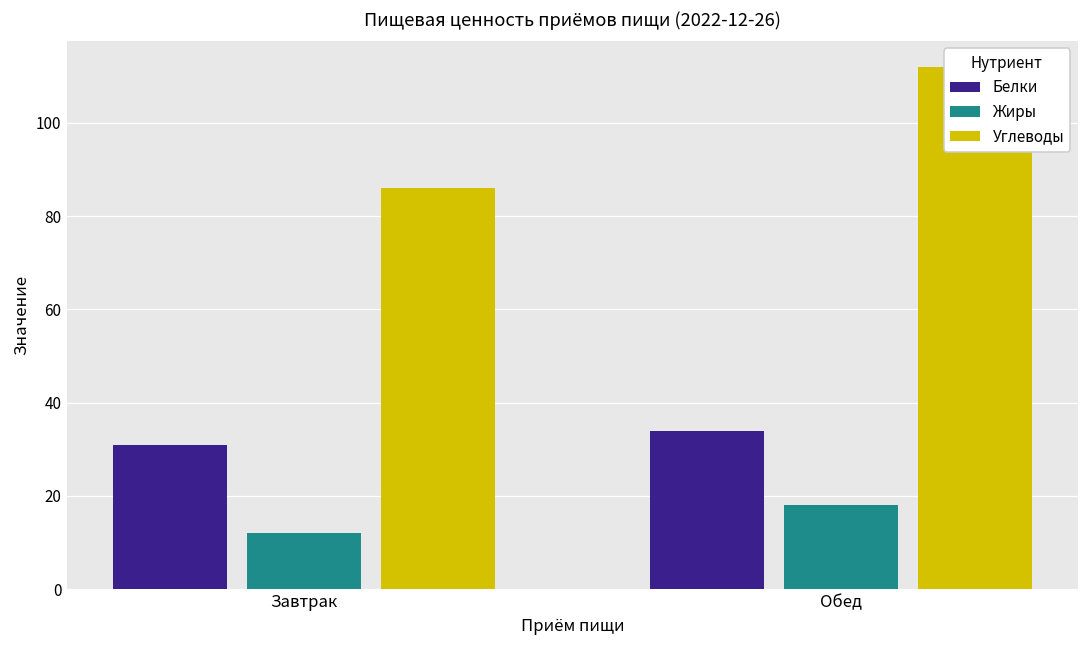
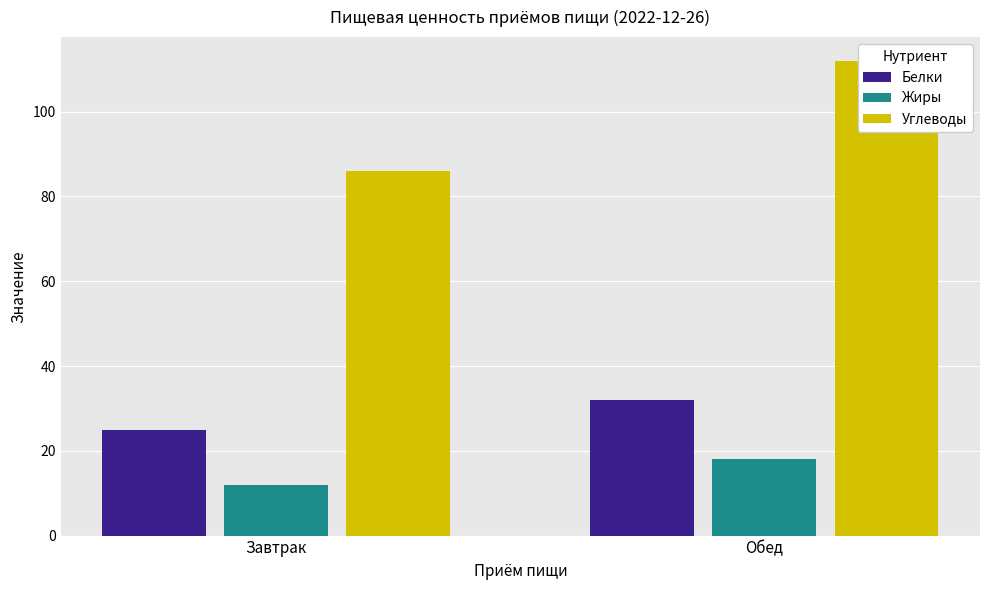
  {
    "Белки": {
-     "Завтрак": 31,
-     "Обед": 34
+     "Завтрак": 25,
+     "Обед": 32
    },
    "Жиры": {
      "Завтрак": 12,
      "Обед": 18
    },
    "Углеводы": {
      "Завтрак": 86
    }
  }
